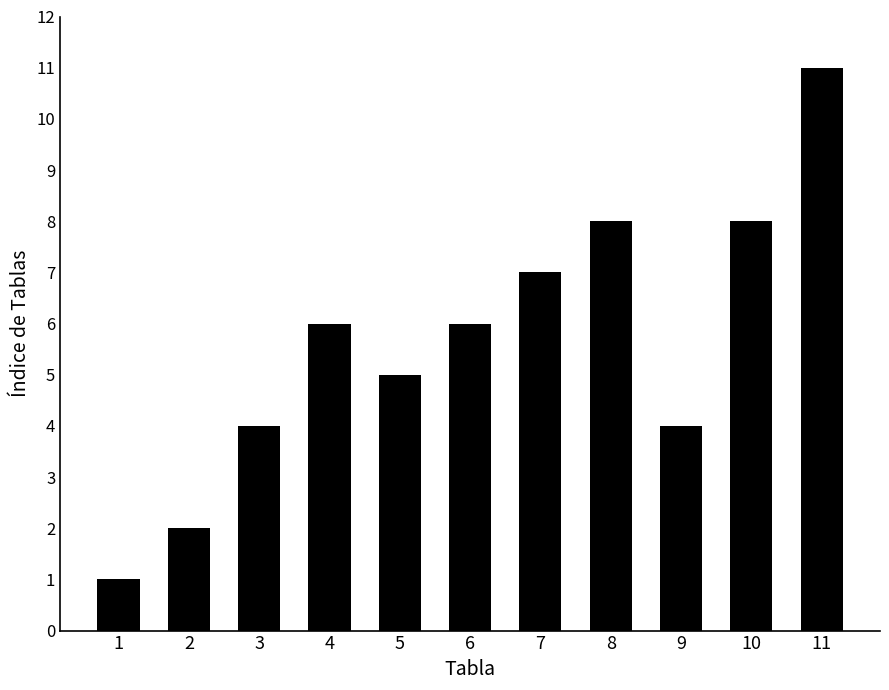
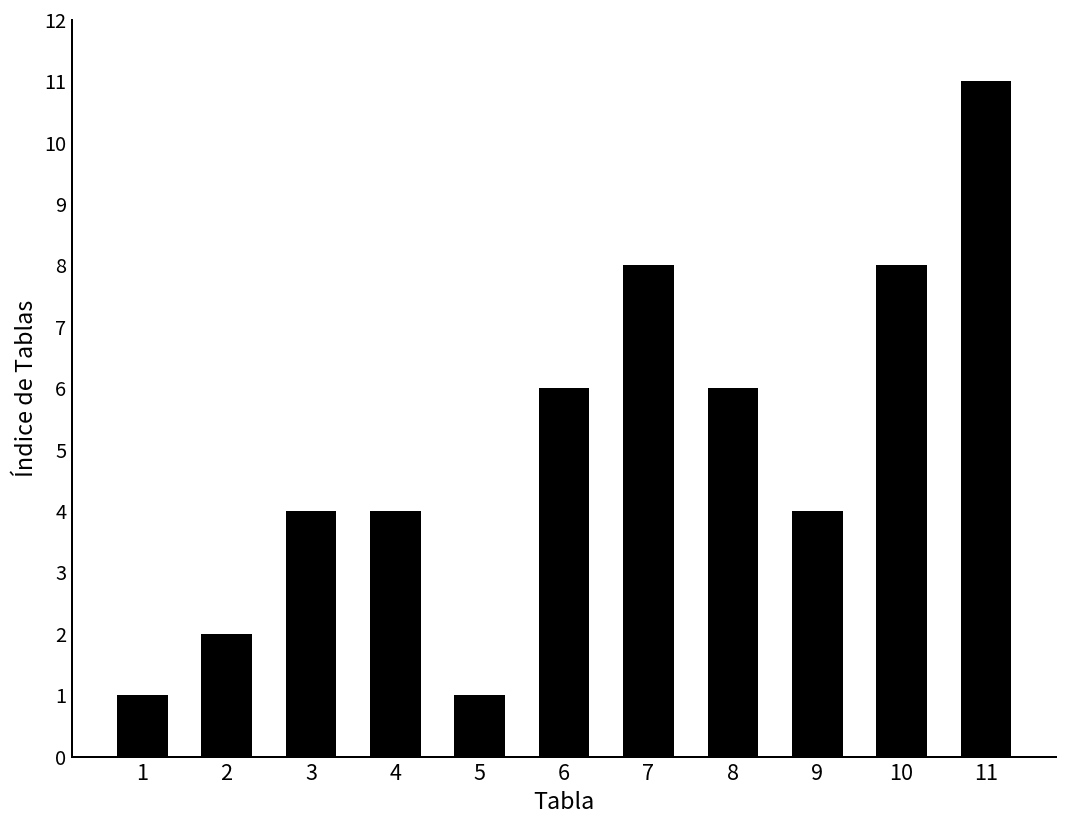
  {
    "1": 1,
    "2": 2,
    "3": 4,
-   "4": 6,
-   "5": 5,
+   "4": 4,
+   "5": 1,
    "6": 6,
-   "7": 7,
-   "8": 8,
+   "7": 8,
+   "8": 6,
    "9": 4,
    "10": 8,
    "11": 11
  }
